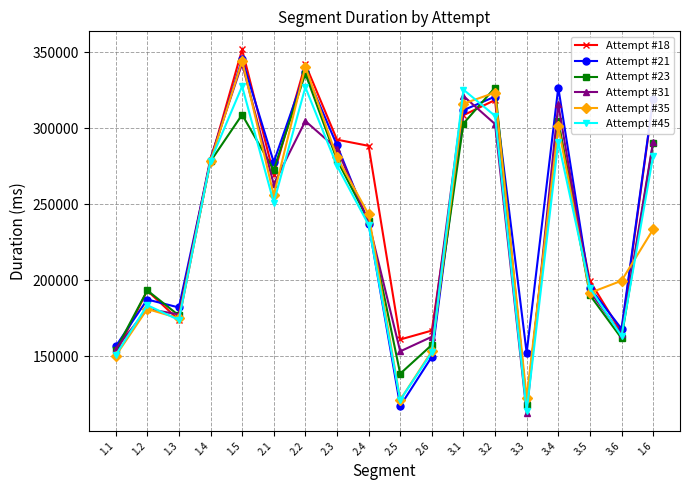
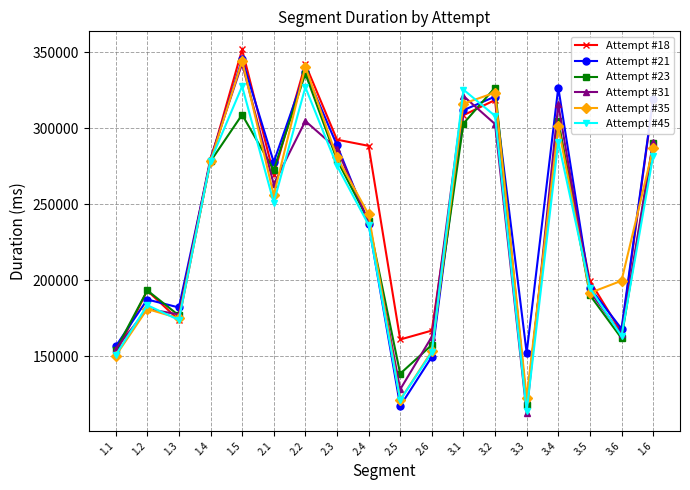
  {
    "Attempt #18": {
      "1.5": 352000,
      "2.1": 269000,
      "2.3": 292000,
      "2.4": 288000,
      "2.5": 161000,
      "2.6": 167000,
      "3.1": 309000,
      "3.2": 319000,
      "3.5": 199000
    },
    "Attempt #21": {
      "1.1": 156000,
      "1.2": 187000,
      "1.3": 182000,
      "2.1": 278000,
      "2.3": 289000,
      "2.5": 117000,
      "2.6": 150000,
      "3.1": 312000,
      "3.2": 321000,
      "3.3": 152000,
      "3.4": 327000,
      "3.6": 168000
    },
    "Attempt #23": {
      "1.5": 309000,
      "2.1": 273000,
      "2.5": 138000,
      "2.6": 157000,
      "3.1": 303000,
      "3.2": 327000
    },
    "Attempt #31": {
      "1.4": 280000,
      "1.5": 342000,
      "2.1": 263000,
      "2.2": 305000,
      "2.3": 286000,
-     "2.5": 153000,
+     "2.5": 128000,
      "2.6": 163000,
      "3.1": 321000,
      "3.2": 303000,
      "3.4": 316000
    },
    "Attempt #35": {
      "2.1": 256000,
      "2.4": 243000,
      "3.1": 316000,
      "3.2": 323000,
      "3.3": 122000,
      "3.4": 301000,
      "3.6": 200000,
-     "1.6": 233000
+     "1.6": 287000
    },
    "Attempt #45": {
      "1.2": 183000,
      "1.5": 328000,
      "2.1": 251000,
      "2.2": 327000,
      "2.3": 275000,
      "3.1": 325000,
      "3.2": 308000,
      "3.4": 291000,
      "1.6": 282000
    }
  }
